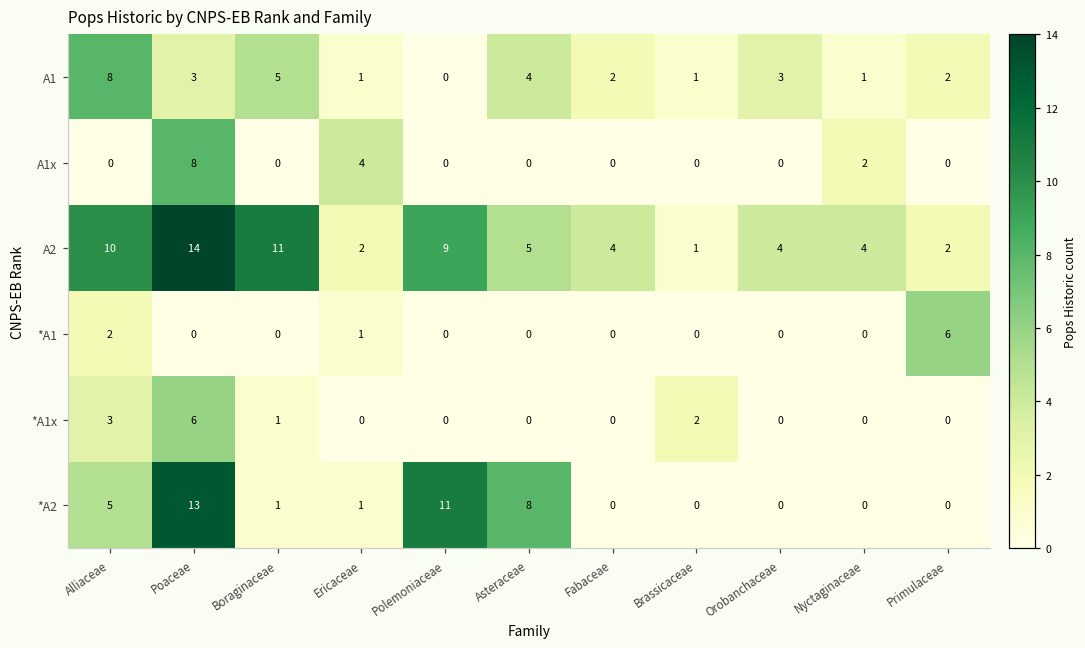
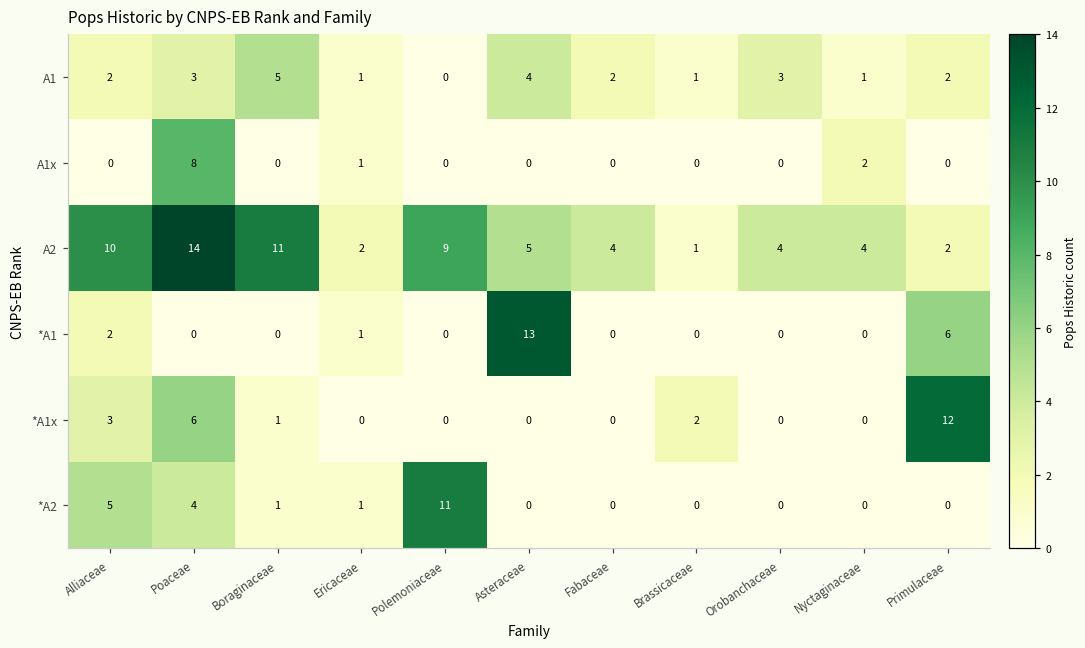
  {
    "A1": {
-     "Alliaceae": 8,
+     "Alliaceae": 2,
      "Poaceae": 3,
      "Boraginaceae": 5,
      "Ericaceae": 1,
      "Polemoniaceae": 0,
      "Asteraceae": 4,
      "Fabaceae": 2,
      "Brassicaceae": 1,
      "Orobanchaceae": 3,
      "Nyctaginaceae": 1,
      "Primulaceae": 2
    },
    "A1x": {
      "Alliaceae": 0,
      "Poaceae": 8,
      "Boraginaceae": 0,
-     "Ericaceae": 4,
+     "Ericaceae": 1,
      "Polemoniaceae": 0,
      "Asteraceae": 0,
      "Fabaceae": 0,
      "Brassicaceae": 0,
      "Orobanchaceae": 0,
      "Nyctaginaceae": 2,
      "Primulaceae": 0
    },
    "A2": {
      "Alliaceae": 10,
      "Poaceae": 14,
      "Boraginaceae": 11,
      "Ericaceae": 2,
      "Polemoniaceae": 9,
      "Asteraceae": 5,
      "Fabaceae": 4,
      "Brassicaceae": 1,
      "Orobanchaceae": 4,
      "Nyctaginaceae": 4,
      "Primulaceae": 2
    },
    "*A1": {
      "Alliaceae": 2,
      "Poaceae": 0,
      "Boraginaceae": 0,
      "Ericaceae": 1,
      "Polemoniaceae": 0,
-     "Asteraceae": 0,
+     "Asteraceae": 13,
      "Fabaceae": 0,
      "Brassicaceae": 0,
      "Orobanchaceae": 0,
      "Nyctaginaceae": 0,
      "Primulaceae": 6
    },
    "*A1x": {
      "Alliaceae": 3,
      "Poaceae": 6,
      "Boraginaceae": 1,
      "Ericaceae": 0,
      "Polemoniaceae": 0,
      "Asteraceae": 0,
      "Fabaceae": 0,
      "Brassicaceae": 2,
      "Orobanchaceae": 0,
      "Nyctaginaceae": 0,
-     "Primulaceae": 0
+     "Primulaceae": 12
    },
    "*A2": {
      "Alliaceae": 5,
-     "Poaceae": 13,
+     "Poaceae": 4,
      "Boraginaceae": 1,
      "Ericaceae": 1,
      "Polemoniaceae": 11,
-     "Asteraceae": 8,
+     "Asteraceae": 0,
      "Fabaceae": 0,
      "Brassicaceae": 0,
      "Orobanchaceae": 0,
      "Nyctaginaceae": 0,
      "Primulaceae": 0
    }
  }
